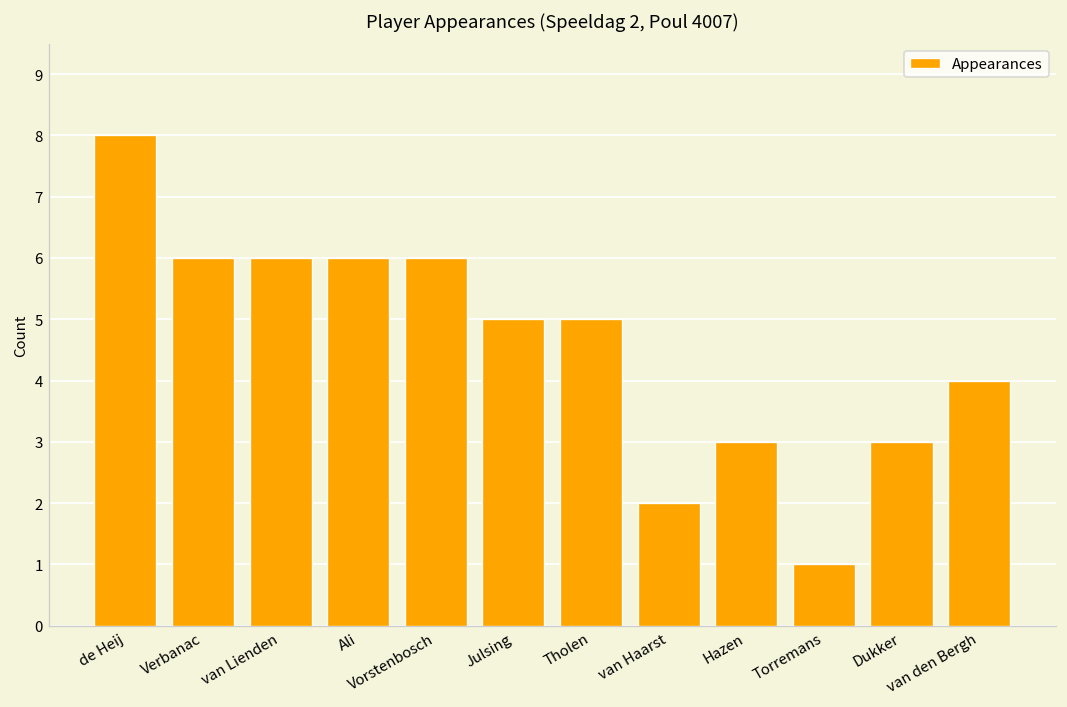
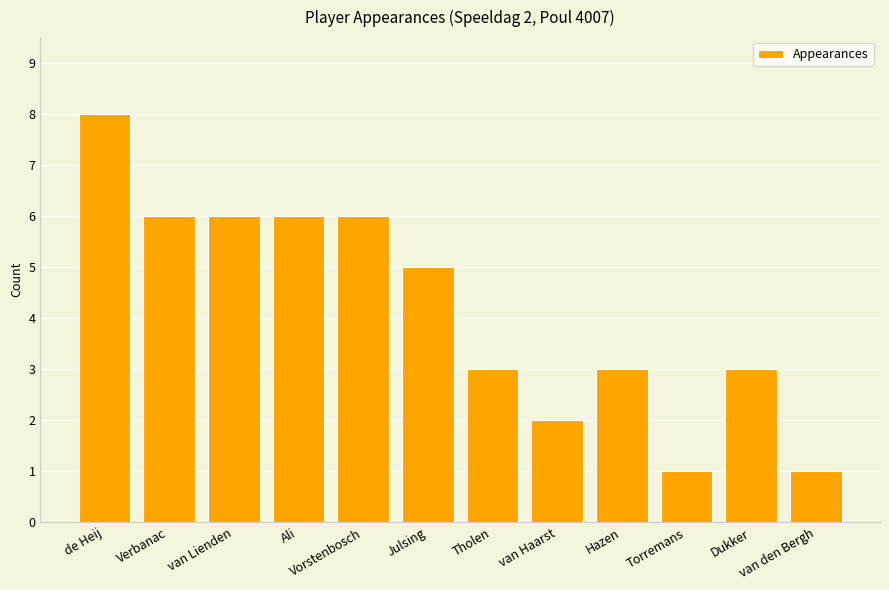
  {
    "de Heij": 8,
    "Verbanac": 6,
    "van Lienden": 6,
    "Ali": 6,
    "Vorstenbosch": 6,
    "Julsing": 5,
-   "Tholen": 5,
+   "Tholen": 3,
    "van Haarst": 2,
    "Hazen": 3,
    "Torremans": 1,
    "Dukker": 3,
-   "van den Bergh": 4
+   "van den Bergh": 1
  }
